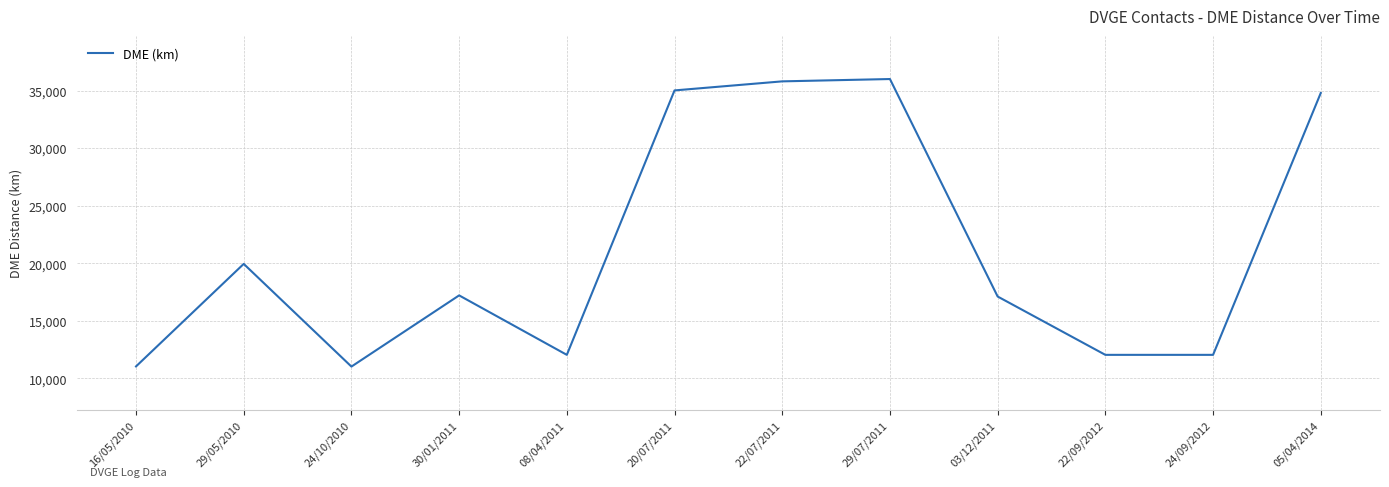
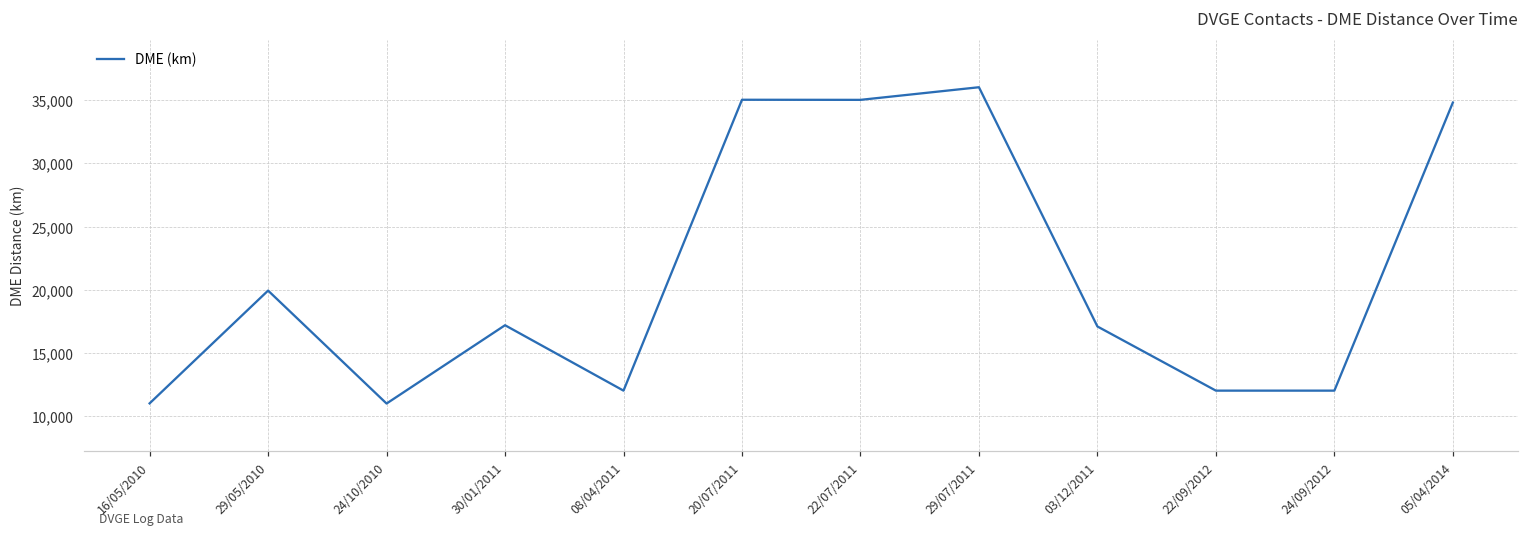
  {
    "16/05/2010": "11,000",
    "29/05/2010": "19,900",
    "24/10/2010": "11,000",
    "30/01/2011": "17,200",
    "08/04/2011": "12,000",
    "20/07/2011": "35,000",
-   "22/07/2011": "35,800",
+   "22/07/2011": "35,000",
    "29/07/2011": "36,000",
    "03/12/2011": "17,100",
    "22/09/2012": "12,000",
    "24/09/2012": "12,000",
    "05/04/2014": "34,800"
  }
